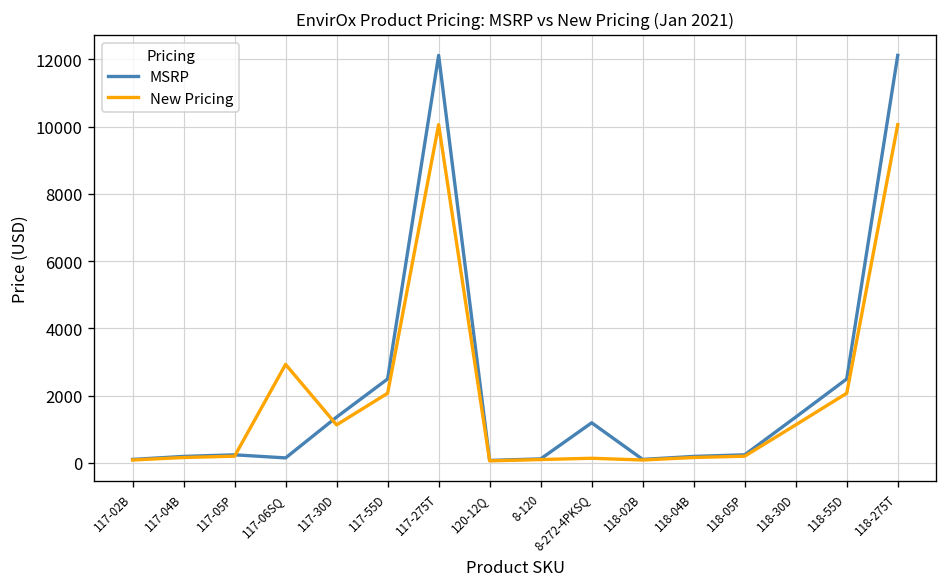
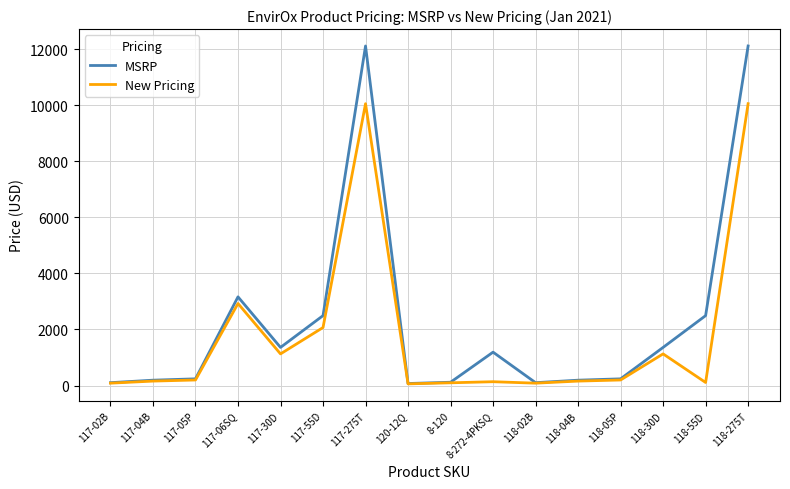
  {
    "MSRP": {
-     "117-06SQ": 100,
+     "117-06SQ": 3200,
      "117-30D": 1400,
      "117-55D": 2500,
      "117-275T": 12100,
      "8-272-4PKSQ": 1200,
      "118-30D": 1400,
      "118-55D": 2500,
      "118-275T": 12100
    },
    "New Pricing": {
      "117-06SQ": 2900,
      "117-30D": 1100,
      "117-55D": 2100,
      "117-275T": 10100,
      "8-272-4PKSQ": 100,
      "118-30D": 1100,
-     "118-55D": 2100,
+     "118-55D": 100,
      "118-275T": 10100
    }
  }
